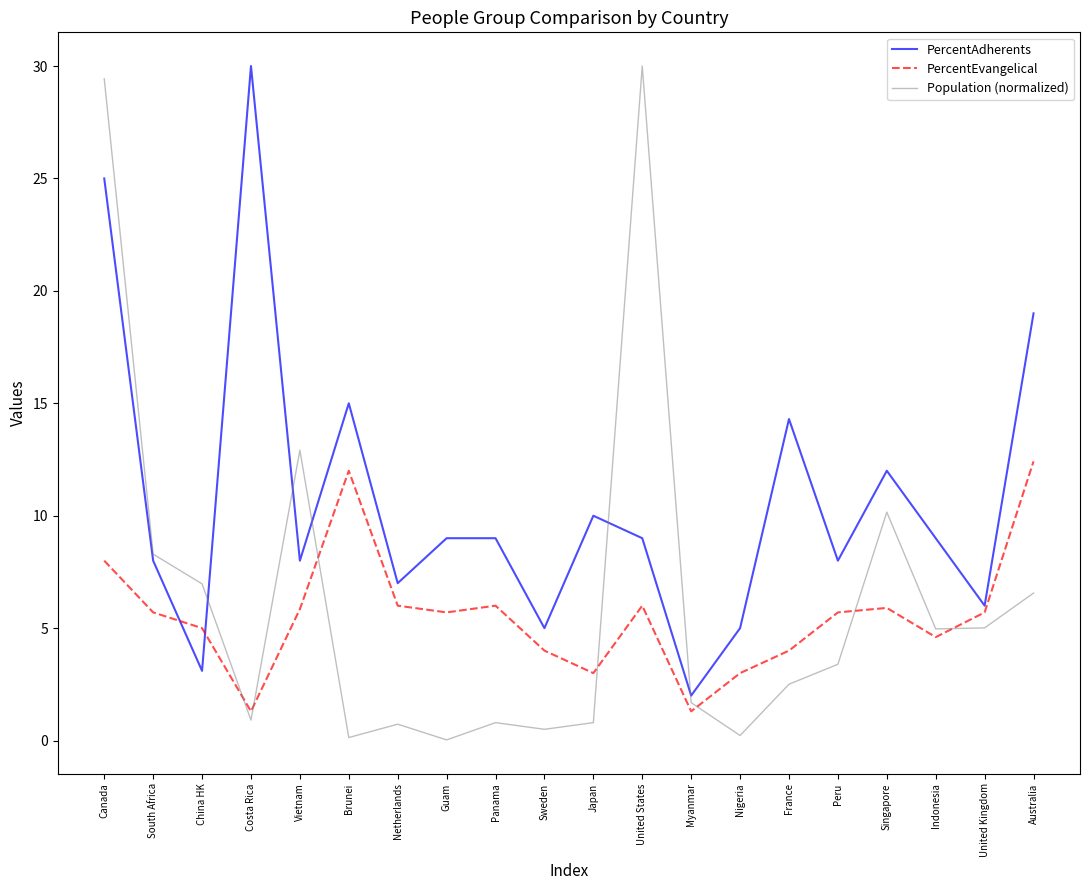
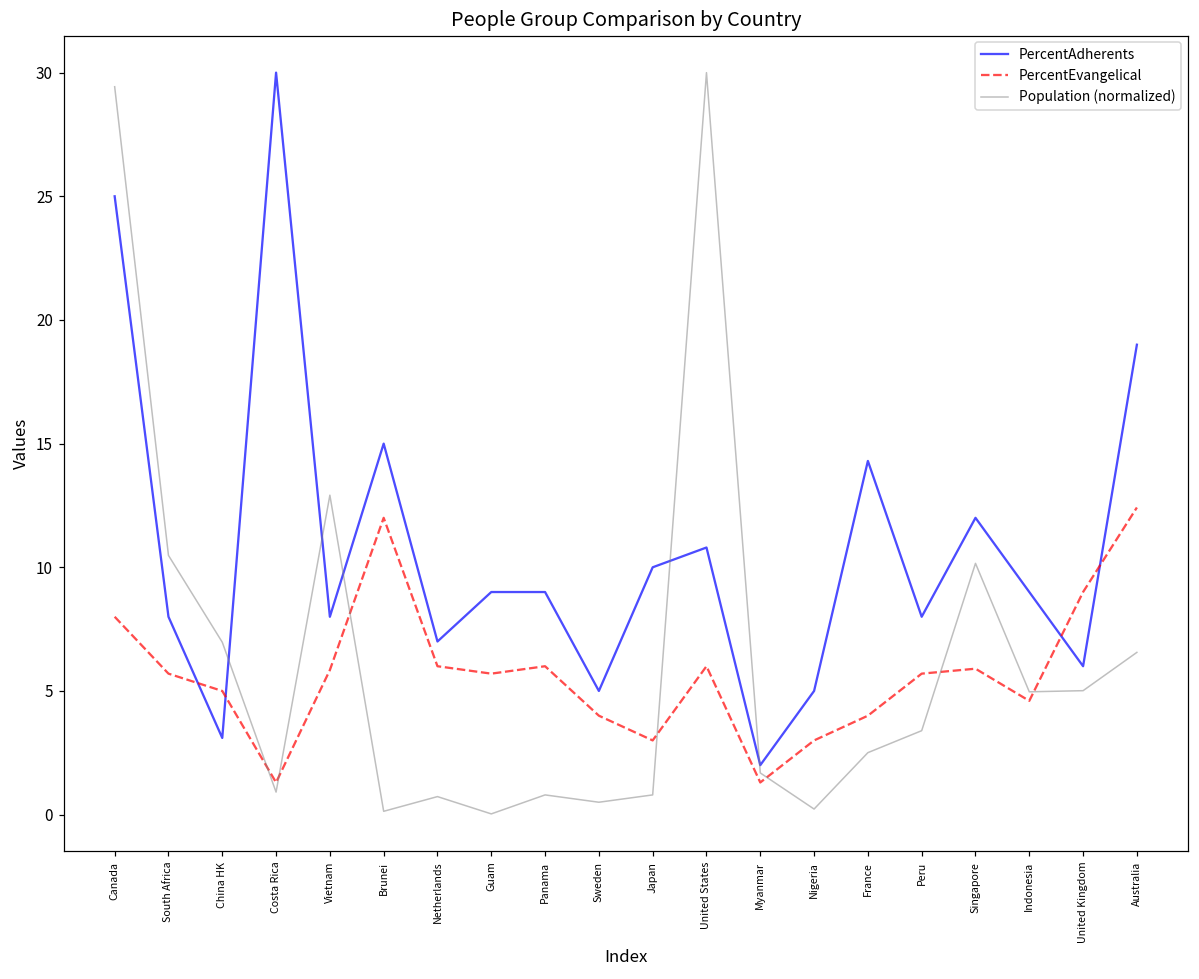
  {
    "PercentAdherents": {
      "Canada": 25.0,
      "South Africa": 8.0,
      "China HK": 3.1,
      "Costa Rica": 30.0,
      "Vietnam": 8.0,
      "Brunei": 15.0,
      "Netherlands": 7.0,
      "Guam": 9.0,
      "Panama": 9.0,
      "Sweden": 5.0,
      "Japan": 10.0,
-     "United States": 9.0,
+     "United States": 10.8,
      "Myanmar": 2.0,
      "Nigeria": 5.0,
      "France": 14.3,
      "Peru": 8.0,
      "Singapore": 12.0,
      "Indonesia": 9.0,
      "United Kingdom": 6.0,
      "Australia": 19.0
    },
    "PercentEvangelical": {
      "Canada": 8.0,
      "South Africa": 5.7,
      "China HK": 5.0,
      "Costa Rica": 1.3,
      "Vietnam": 5.8,
      "Brunei": 12.0,
      "Netherlands": 6.0,
      "Guam": 5.7,
      "Panama": 6.0,
      "Sweden": 4.0,
      "Japan": 3.0,
      "United States": 6.0,
      "Myanmar": 1.3,
      "Nigeria": 3.0,
      "France": 4.0,
      "Peru": 5.7,
      "Singapore": 5.9,
      "Indonesia": 4.6,
-     "United Kingdom": 5.7,
+     "United Kingdom": 9.0,
      "Australia": 12.4
    },
    "Population (normalized)": {
      "Canada": 29.4,
-     "South Africa": 8.3,
+     "South Africa": 10.5,
      "China HK": 7.0,
      "Costa Rica": 0.9,
      "Vietnam": 12.9,
      "Brunei": 0.1,
      "Netherlands": 0.7,
      "Guam": 0.0,
      "Panama": 0.8,
      "Sweden": 0.5,
      "Japan": 0.8,
      "United States": 30.0,
      "Myanmar": 1.7,
      "Nigeria": 0.2,
      "France": 2.5,
      "Peru": 3.4,
      "Singapore": 10.2,
      "Indonesia": 5.0,
      "United Kingdom": 5.0,
      "Australia": 6.6
    }
  }
